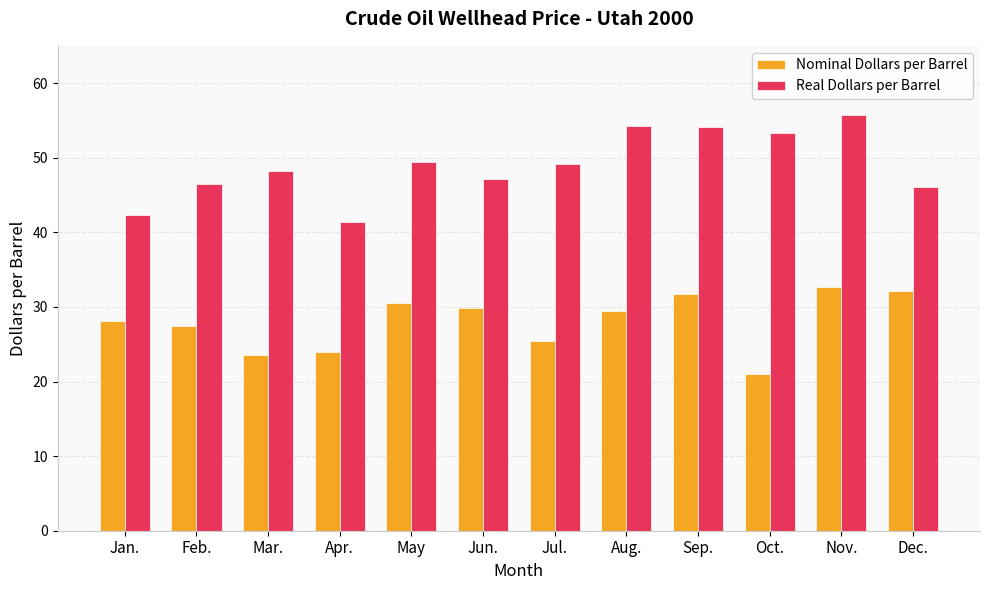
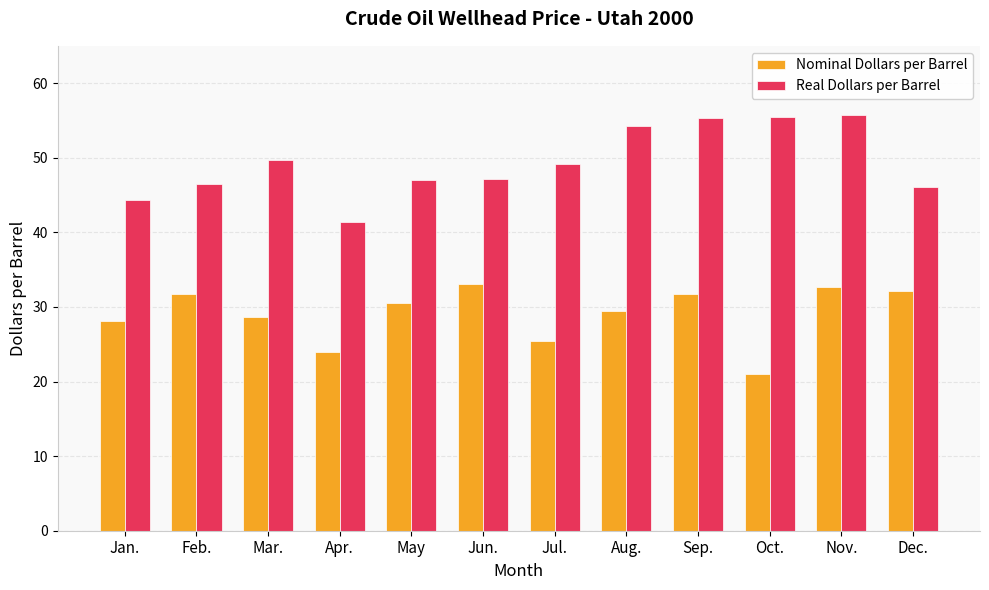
  {
    "Nominal Dollars per Barrel": {
      "Jan.": 28,
-     "Feb.": 27,
-     "Mar.": 24,
+     "Feb.": 32,
+     "Mar.": 29,
      "Apr.": 24,
      "May": 31,
-     "Jun.": 30,
+     "Jun.": 33,
      "Jul.": 25,
      "Aug.": 29,
      "Sep.": 32,
      "Oct.": 21,
      "Nov.": 33,
      "Dec.": 32
    },
    "Real Dollars per Barrel": {
-     "Jan.": 42,
+     "Jan.": 44,
      "Feb.": 46,
-     "Mar.": 48,
+     "Mar.": 50,
      "Apr.": 41,
-     "May": 49,
+     "May": 47,
      "Jun.": 47,
      "Jul.": 49,
      "Aug.": 54,
-     "Sep.": 54,
-     "Oct.": 53,
+     "Sep.": 55,
+     "Oct.": 55,
      "Nov.": 56,
      "Dec.": 46
    }
  }
